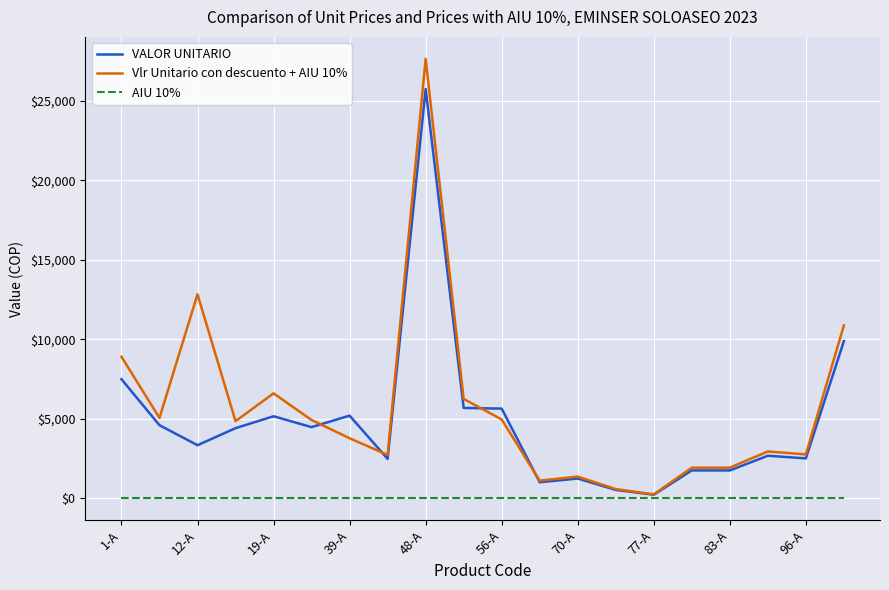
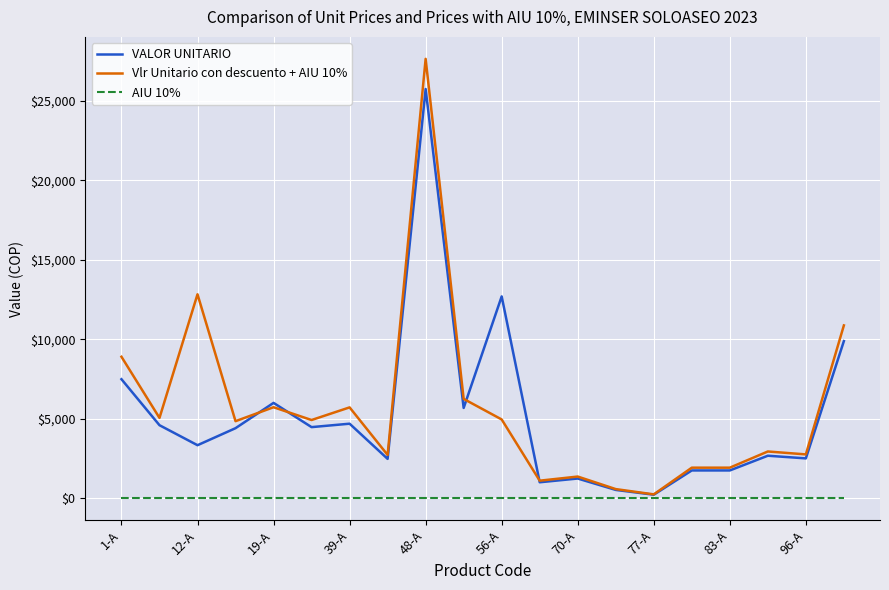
  {
    "VALOR UNITARIO": {
      "1-A": "$7,500",
      "12-A": "$3,300",
-     "19-A": "$5,200",
-     "39-A": "$5,200",
+     "19-A": "$6,000",
+     "39-A": "$4,700",
      "48-A": "$25,700",
-     "56-A": "$5,600",
+     "56-A": "$12,700",
      "83-A": "$1,700",
      "96-A": "$2,500"
    },
    "Vlr Unitario con descuento + AIU 10%": {
      "1-A": "$8,900",
      "12-A": "$12,800",
-     "19-A": "$6,600",
-     "39-A": "$3,800",
+     "19-A": "$5,700",
+     "39-A": "$5,700",
      "48-A": "$27,600",
      "56-A": "$5,000",
      "83-A": "$1,900",
      "96-A": "$2,800"
    },
    "AIU 10%": {
      "1-A": "$0",
      "12-A": "$0",
      "19-A": "$0",
      "39-A": "$0",
      "48-A": "$0",
      "56-A": "$0",
      "70-A": "$0",
      "77-A": "$0",
      "83-A": "$0",
      "96-A": "$0"
    }
  }
